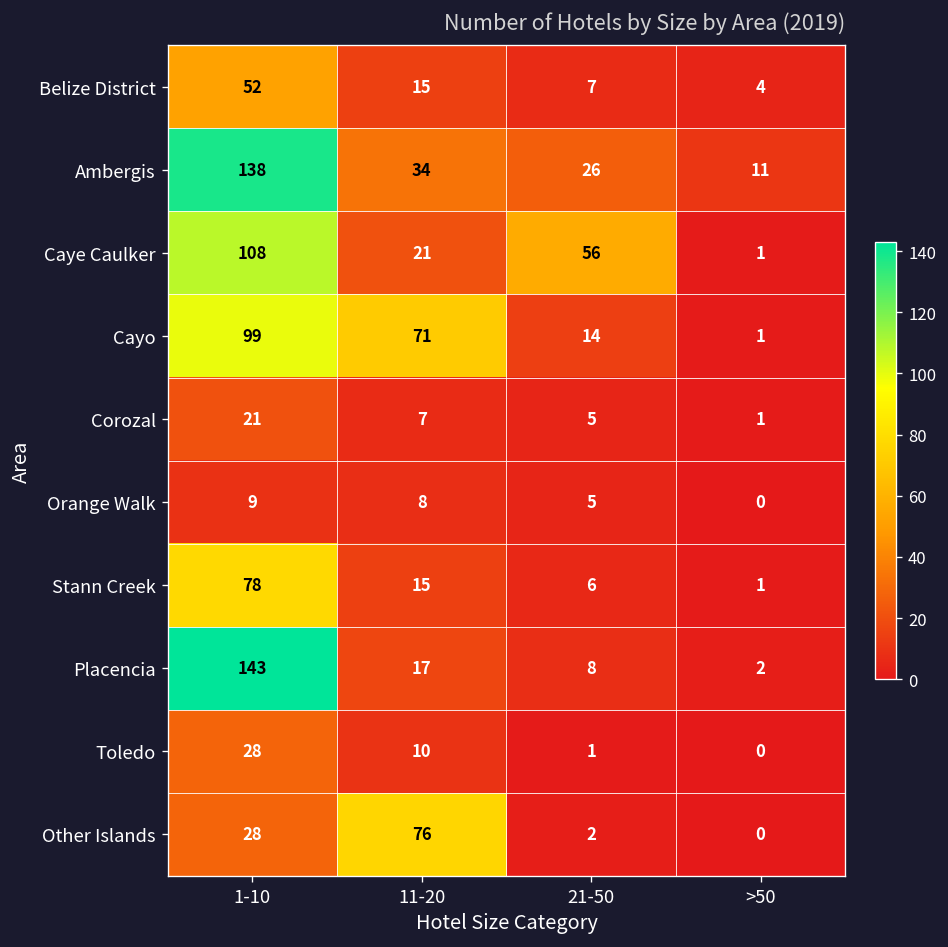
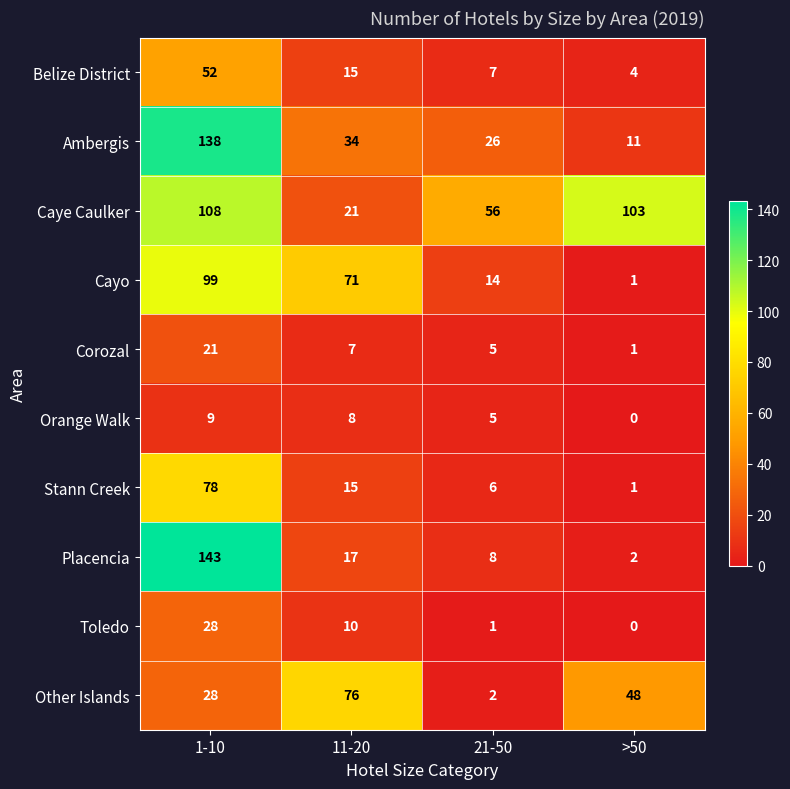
  {
    "Belize District": {
      "1-10": 52,
      "11-20": 15,
      "21-50": 7,
      ">50": 4
    },
    "Ambergis": {
      "1-10": 138,
      "11-20": 34,
      "21-50": 26,
      ">50": 11
    },
    "Caye Caulker": {
      "1-10": 108,
      "11-20": 21,
      "21-50": 56,
-     ">50": 1
+     ">50": 103
    },
    "Cayo": {
      "1-10": 99,
      "11-20": 71,
      "21-50": 14,
      ">50": 1
    },
    "Corozal": {
      "1-10": 21,
      "11-20": 7,
      "21-50": 5,
      ">50": 1
    },
    "Orange Walk": {
      "1-10": 9,
      "11-20": 8,
      "21-50": 5,
      ">50": 0
    },
    "Stann Creek": {
      "1-10": 78,
      "11-20": 15,
      "21-50": 6,
      ">50": 1
    },
    "Placencia": {
      "1-10": 143,
      "11-20": 17,
      "21-50": 8,
      ">50": 2
    },
    "Toledo": {
      "1-10": 28,
      "11-20": 10,
      "21-50": 1,
      ">50": 0
    },
    "Other Islands": {
      "1-10": 28,
      "11-20": 76,
      "21-50": 2,
-     ">50": 0
+     ">50": 48
    }
  }
